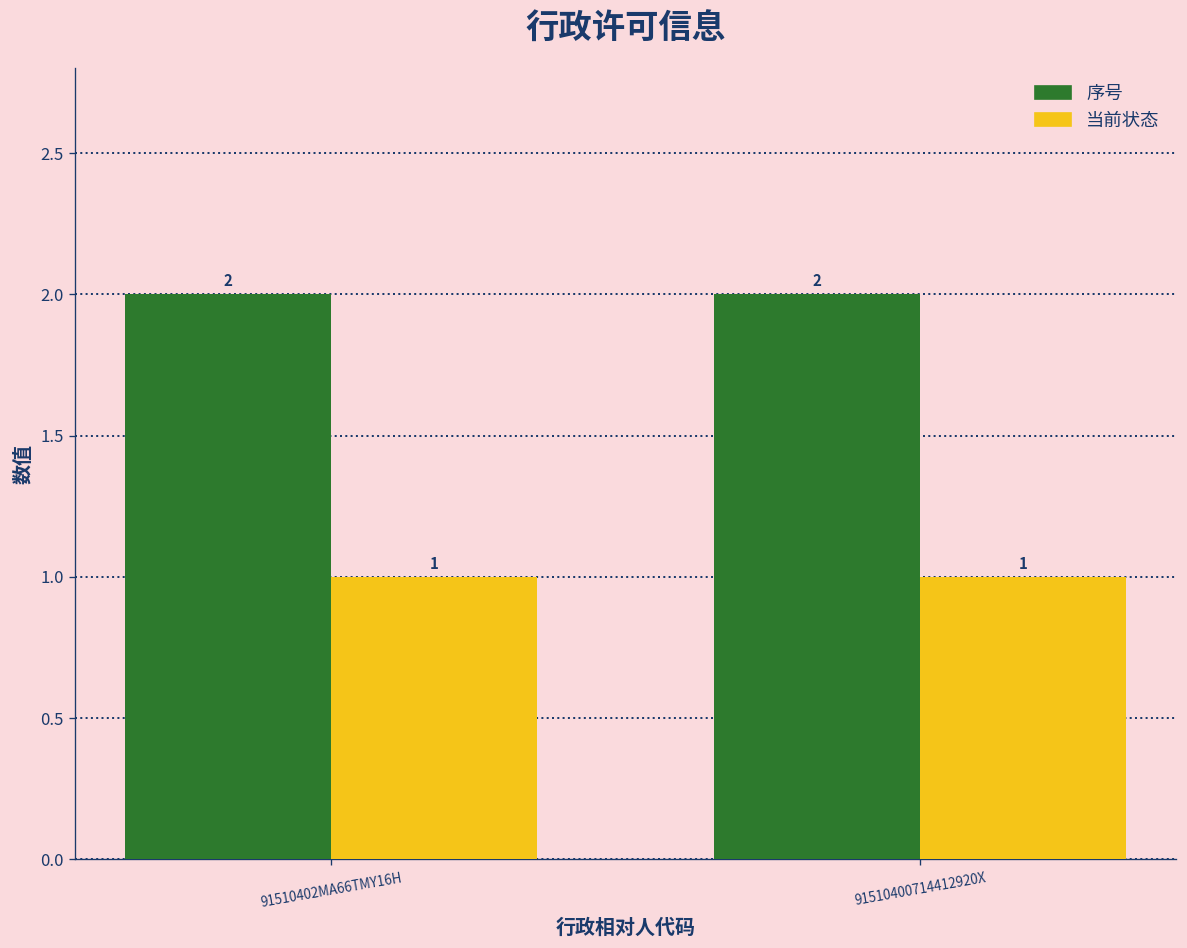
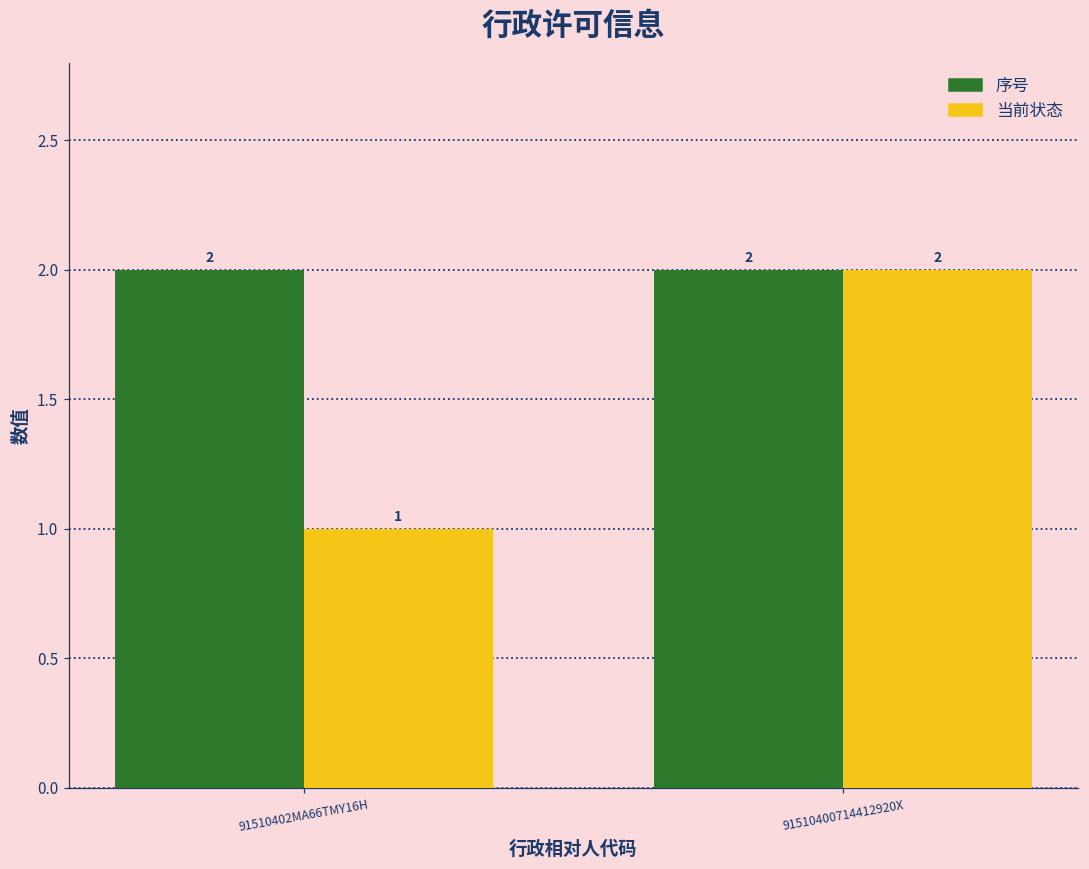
  {
    "序号": {
      "91510402MA66TMY16H": 2,
      "91510400714412920X": 2
    },
    "当前状态": {
      "91510402MA66TMY16H": 1,
-     "91510400714412920X": 1
+     "91510400714412920X": 2
    }
  }
